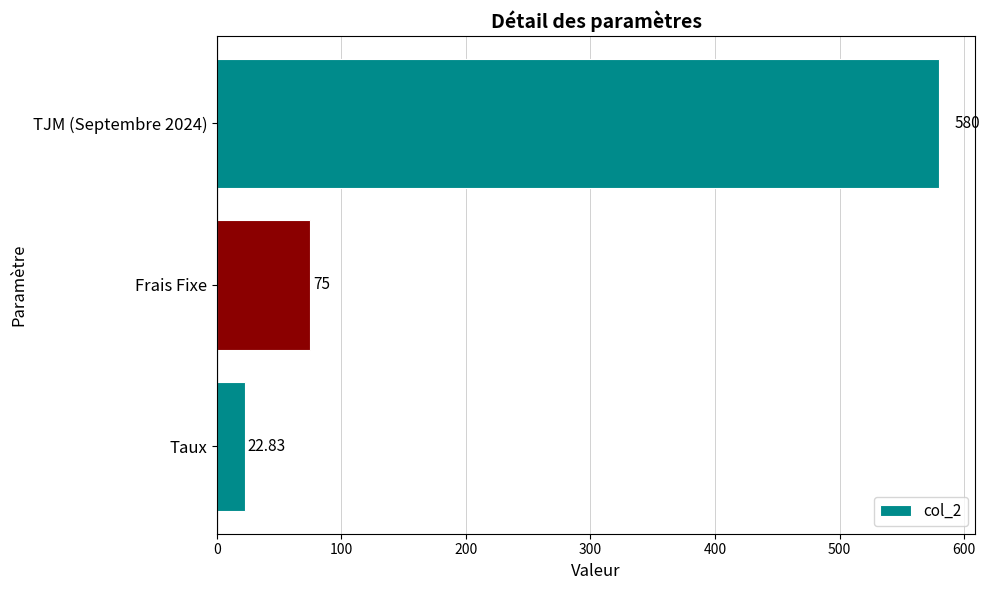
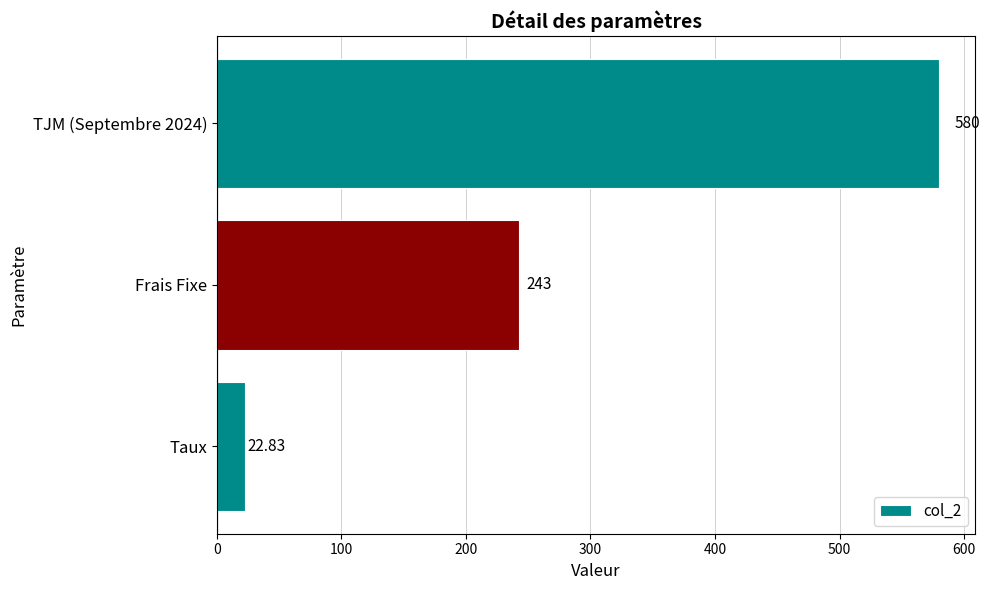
  {
    "TJM (Septembre 2024)": 580,
-   "Frais Fixe": 75,
+   "Frais Fixe": 243,
    "Taux": 22.83
  }
